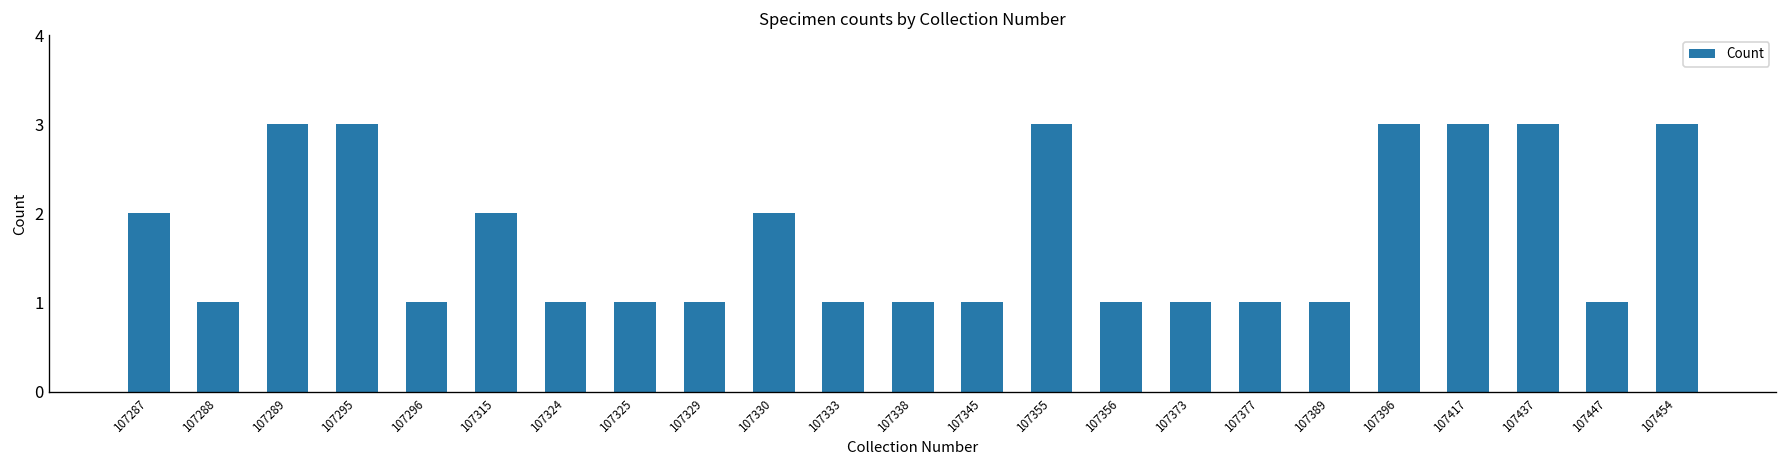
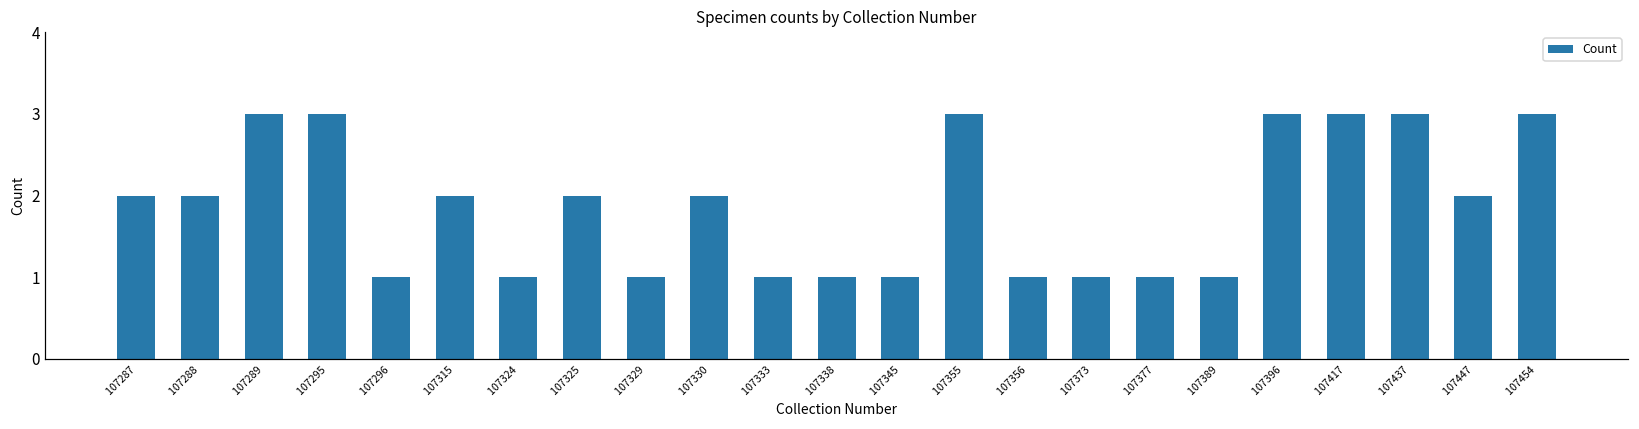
  {
    "107287": 2,
-   "107288": 1,
+   "107288": 2,
    "107289": 3,
    "107295": 3,
    "107296": 1,
    "107315": 2,
    "107324": 1,
-   "107325": 1,
+   "107325": 2,
    "107329": 1,
    "107330": 2,
    "107333": 1,
    "107338": 1,
    "107345": 1,
    "107355": 3,
    "107356": 1,
    "107373": 1,
    "107377": 1,
    "107389": 1,
    "107396": 3,
    "107417": 3,
    "107437": 3,
-   "107447": 1,
+   "107447": 2,
    "107454": 3
  }
